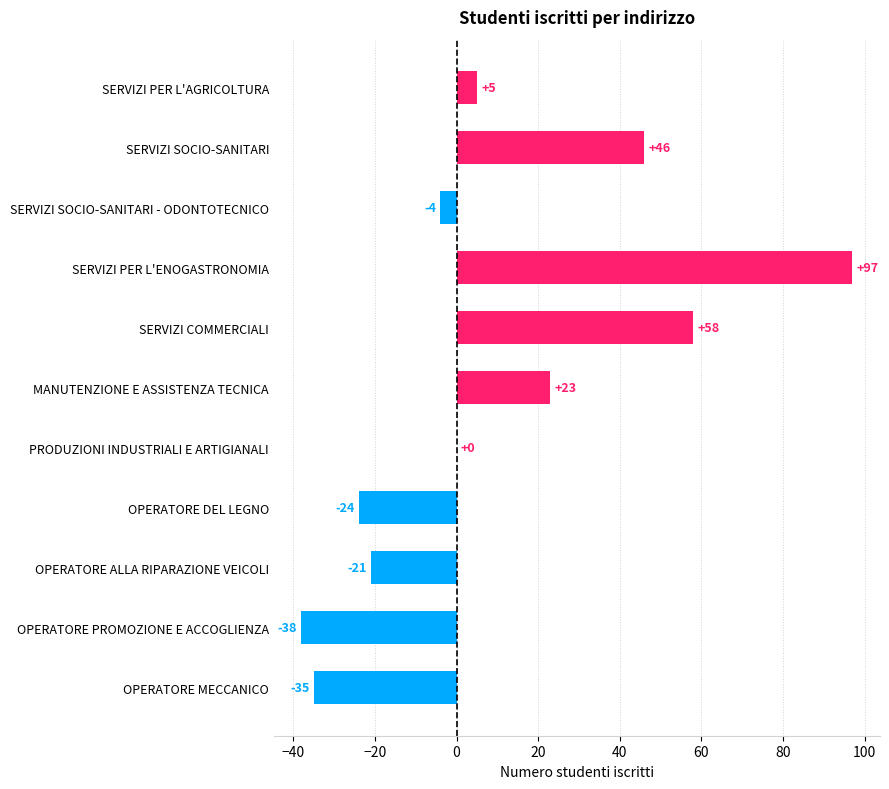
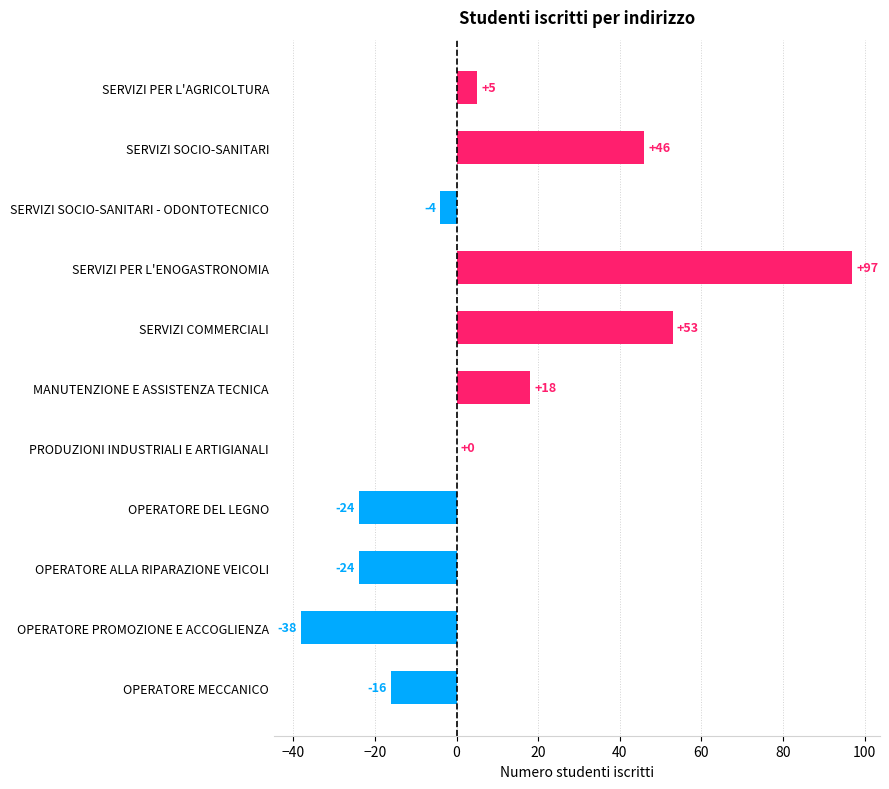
  {
    "SERVIZI PER L'AGRICOLTURA": "+5",
    "SERVIZI SOCIO-SANITARI": "+46",
    "SERVIZI SOCIO-SANITARI - ODONTOTECNICO": "-4",
    "SERVIZI PER L'ENOGASTRONOMIA": "+97",
-   "SERVIZI COMMERCIALI": "+58",
-   "MANUTENZIONE E ASSISTENZA TECNICA": "+23",
+   "SERVIZI COMMERCIALI": "+53",
+   "MANUTENZIONE E ASSISTENZA TECNICA": "+18",
    "PRODUZIONI INDUSTRIALI E ARTIGIANALI": "+0",
    "OPERATORE DEL LEGNO": "-24",
-   "OPERATORE ALLA RIPARAZIONE VEICOLI": "-21",
+   "OPERATORE ALLA RIPARAZIONE VEICOLI": "-24",
    "OPERATORE PROMOZIONE E ACCOGLIENZA": "-38",
-   "OPERATORE MECCANICO": "-35"
+   "OPERATORE MECCANICO": "-16"
  }
